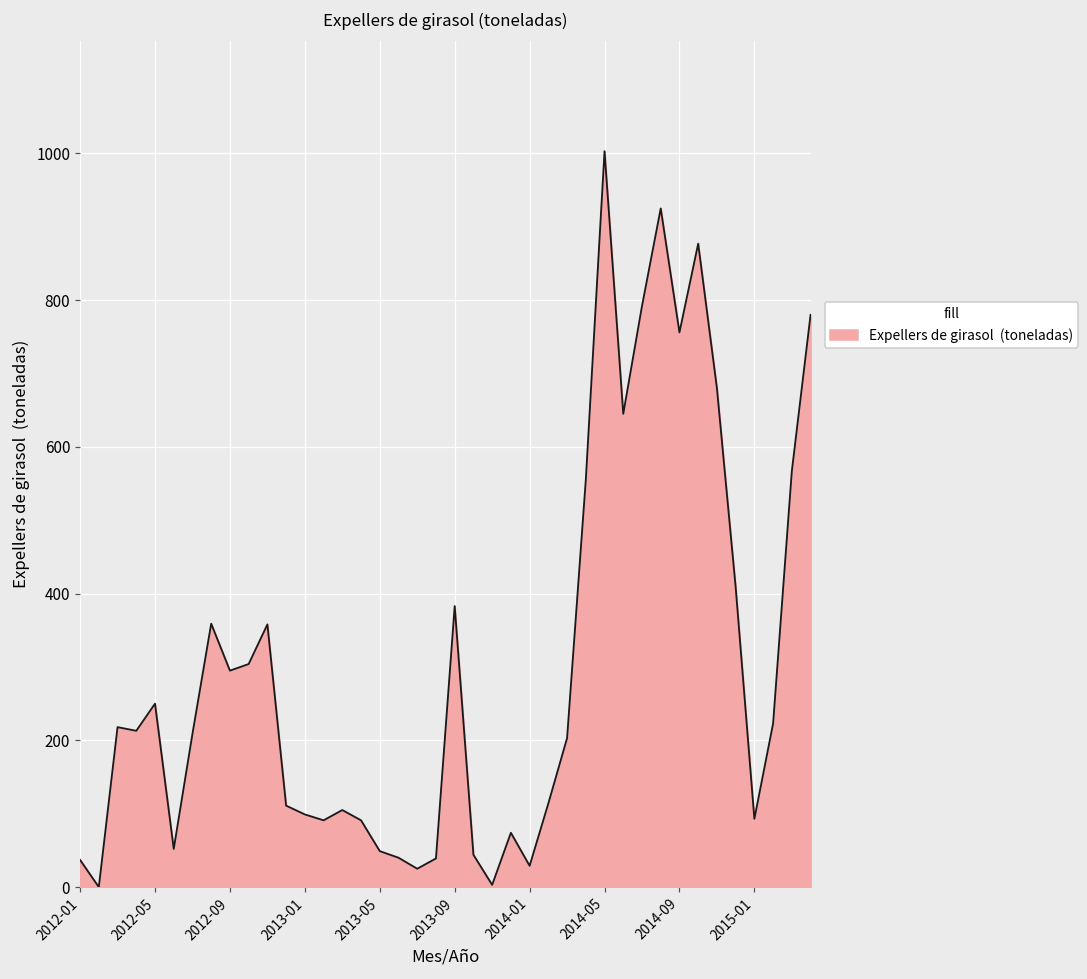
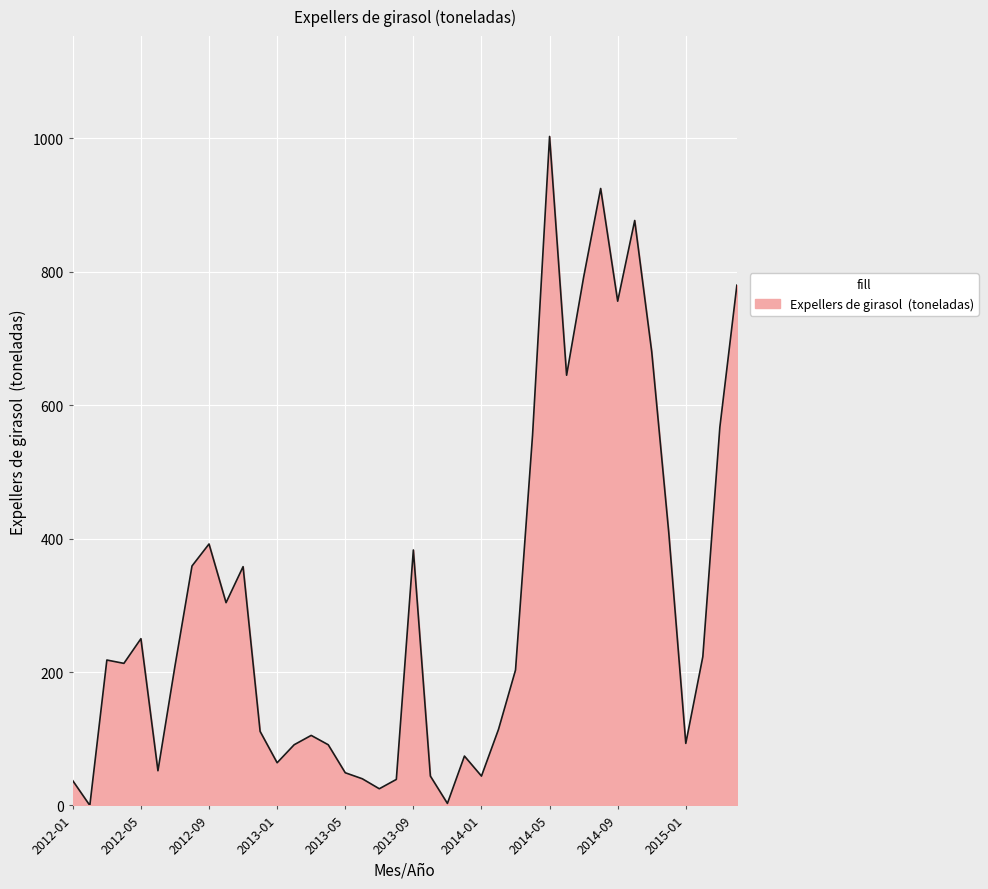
  {
    "2012-01": 40,
    "2012-05": 250,
-   "2012-09": 300,
-   "2013-01": 100,
+   "2012-09": 390,
+   "2013-01": 60,
    "2013-05": 50,
    "2013-09": 380,
-   "2014-01": 30,
+   "2014-01": 40,
    "2014-05": 1000,
    "2014-09": 760,
    "2015-01": 90
  }
